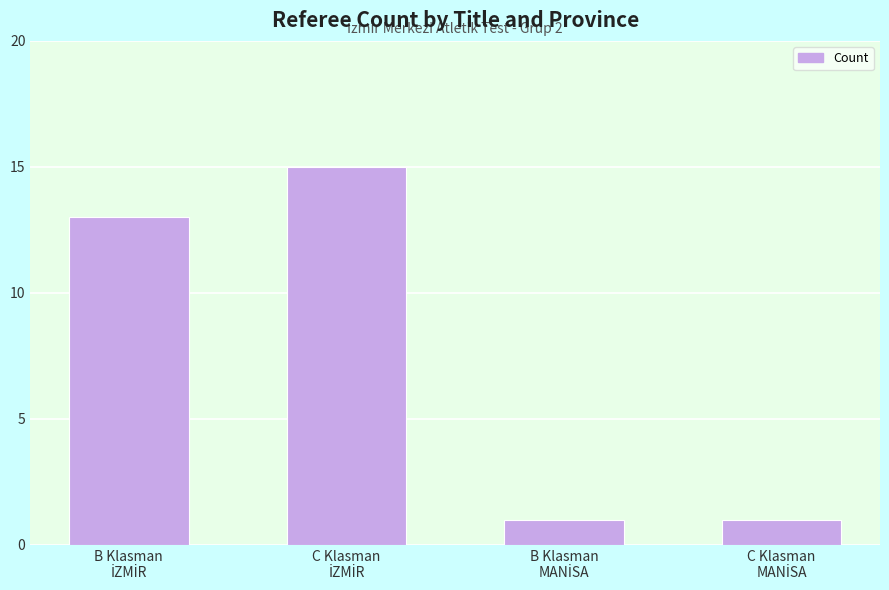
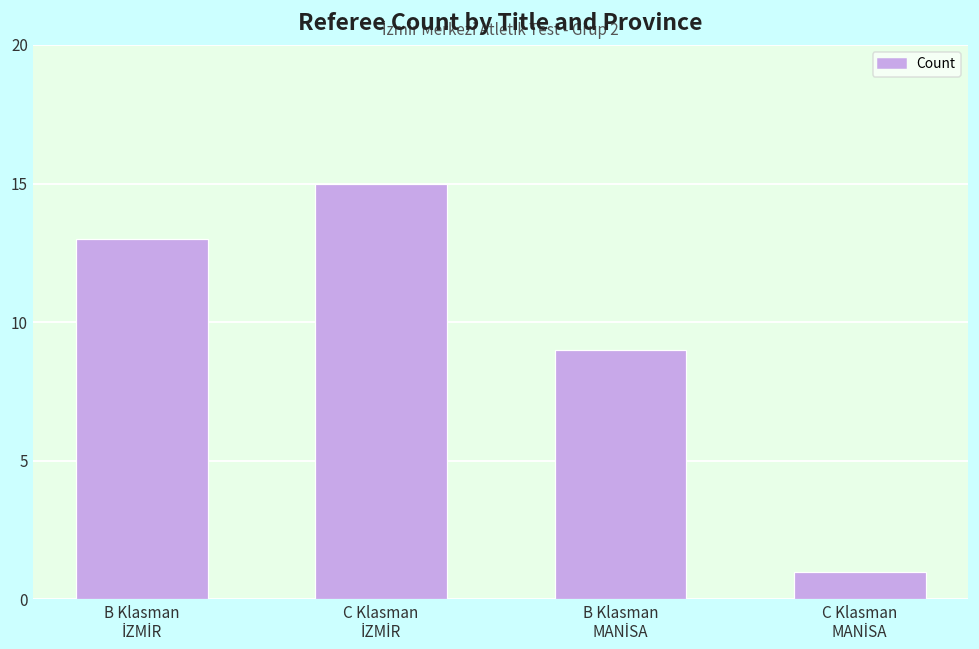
  {
    "B Klasman İZMİR": 13,
    "C Klasman İZMİR": 15,
-   "B Klasman MANİSA": 1,
+   "B Klasman MANİSA": 9,
    "C Klasman MANİSA": 1
  }
